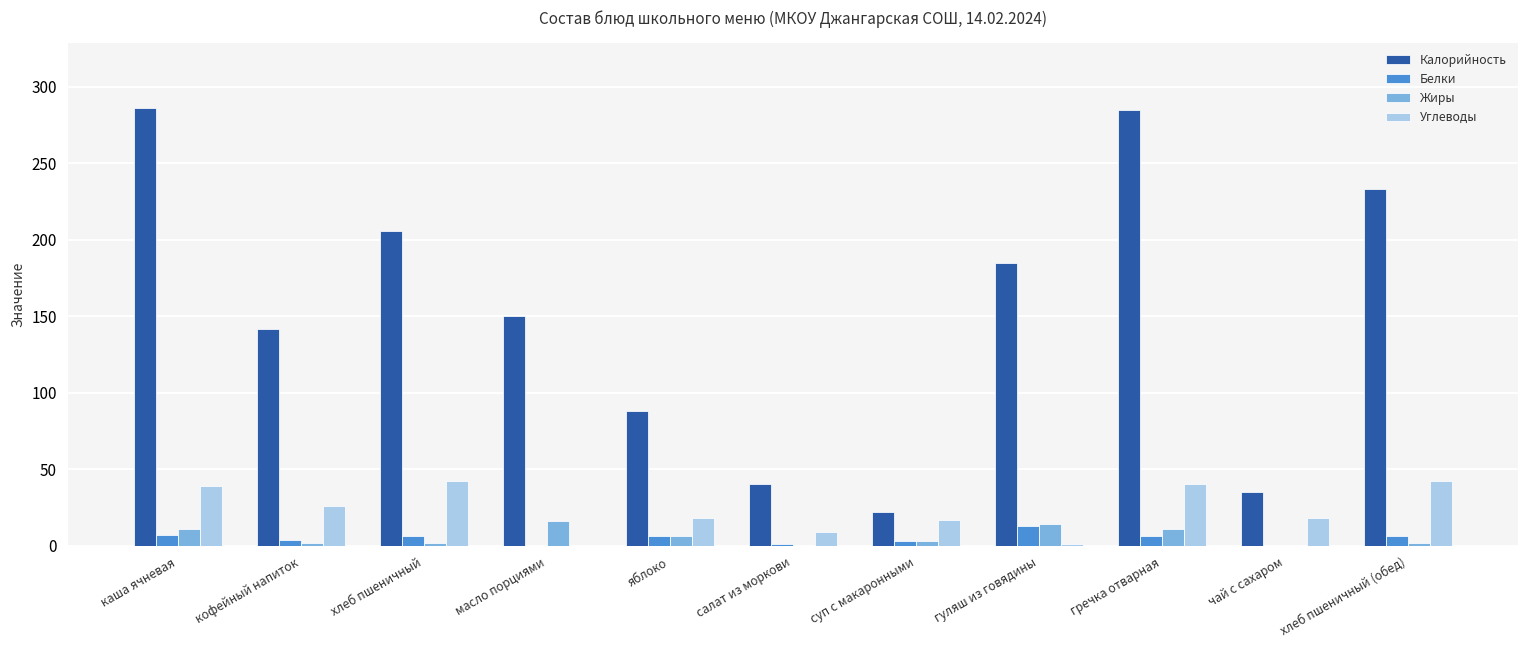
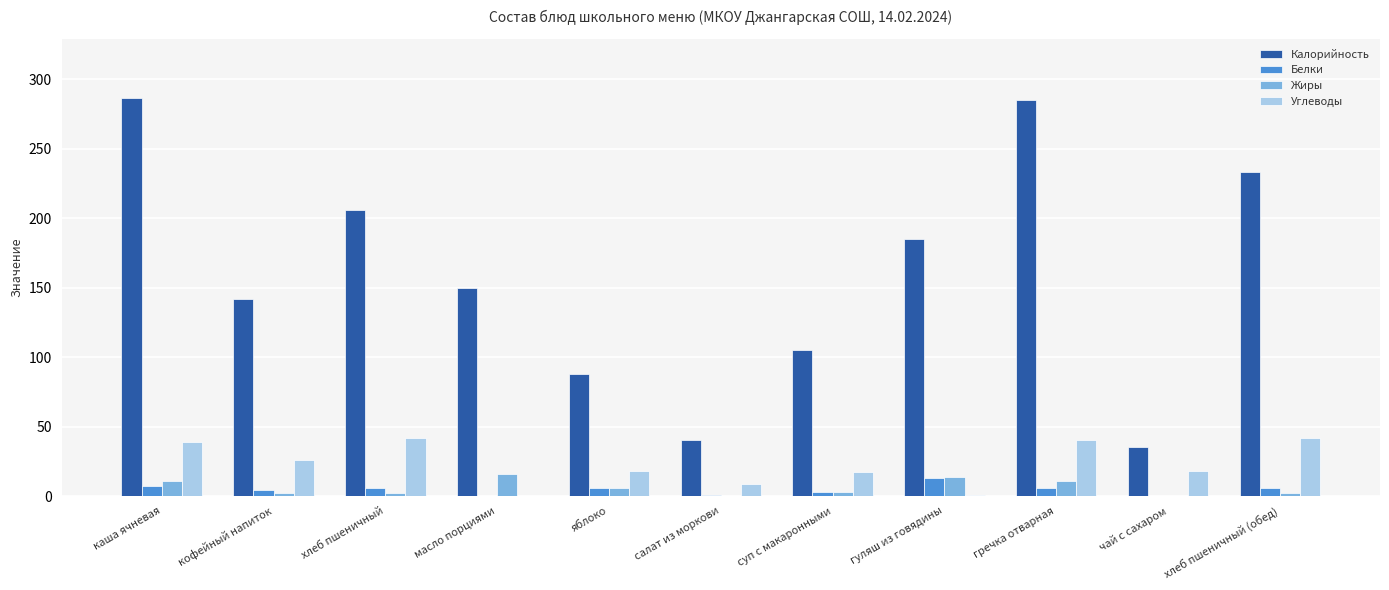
  {
    "Калорийность": {
      "каша ячневая": 286,
      "кофейный напиток": 142,
      "хлеб пшеничный": 206,
      "масло порциями": 150,
      "яблоко": 88,
      "салат из моркови": 40,
-     "суп с макаронными": 22,
+     "суп с макаронными": 105,
      "гуляш из говядины": 185,
      "гречка отварная": 285,
      "чай с сахаром": 35,
      "хлеб пшеничный (обед)": 233
    }
  }
